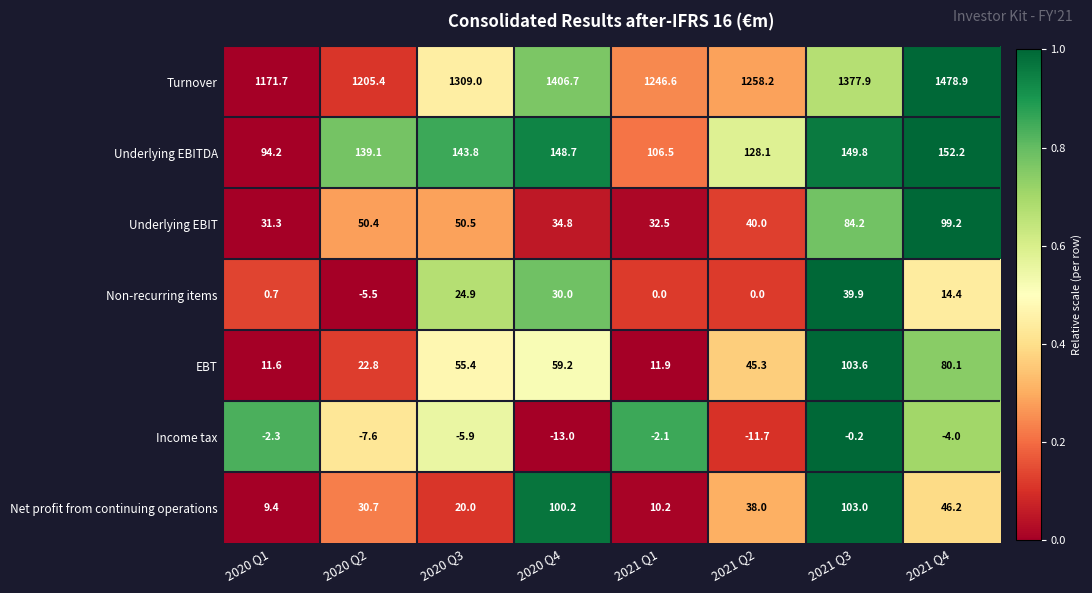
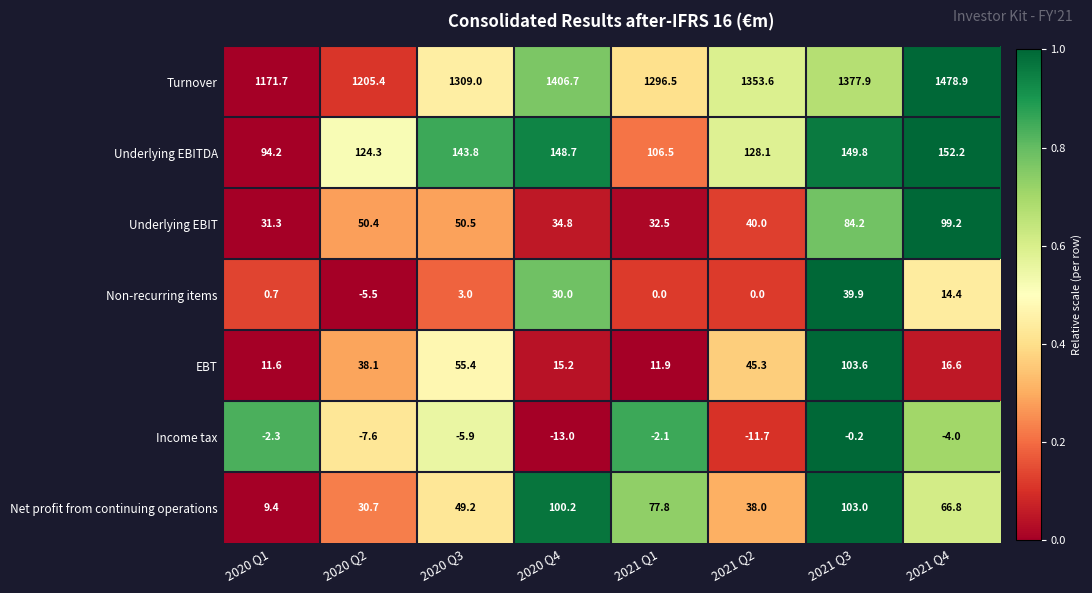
  {
    "Turnover": {
      "2020 Q1": 1171.7,
      "2020 Q2": 1205.4,
      "2020 Q3": 1309.0,
      "2020 Q4": 1406.7,
-     "2021 Q1": 1246.6,
-     "2021 Q2": 1258.2,
+     "2021 Q1": 1296.5,
+     "2021 Q2": 1353.6,
      "2021 Q3": 1377.9,
      "2021 Q4": 1478.9
    },
    "Underlying EBITDA": {
      "2020 Q1": 94.2,
-     "2020 Q2": 139.1,
+     "2020 Q2": 124.3,
      "2020 Q3": 143.8,
      "2020 Q4": 148.7,
      "2021 Q1": 106.5,
      "2021 Q2": 128.1,
      "2021 Q3": 149.8,
      "2021 Q4": 152.2
    },
    "Underlying EBIT": {
      "2020 Q1": 31.3,
      "2020 Q2": 50.4,
      "2020 Q3": 50.5,
      "2020 Q4": 34.8,
      "2021 Q1": 32.5,
      "2021 Q2": 40.0,
      "2021 Q3": 84.2,
      "2021 Q4": 99.2
    },
    "Non-recurring items": {
      "2020 Q1": 0.7,
      "2020 Q2": -5.5,
-     "2020 Q3": 24.9,
+     "2020 Q3": 3.0,
      "2020 Q4": 30.0,
      "2021 Q1": 0.0,
      "2021 Q2": 0.0,
      "2021 Q3": 39.9,
      "2021 Q4": 14.4
    },
    "EBT": {
      "2020 Q1": 11.6,
-     "2020 Q2": 22.8,
+     "2020 Q2": 38.1,
      "2020 Q3": 55.4,
-     "2020 Q4": 59.2,
+     "2020 Q4": 15.2,
      "2021 Q1": 11.9,
      "2021 Q2": 45.3,
      "2021 Q3": 103.6,
-     "2021 Q4": 80.1
+     "2021 Q4": 16.6
    },
    "Income tax": {
      "2020 Q1": -2.3,
      "2020 Q2": -7.6,
      "2020 Q3": -5.9,
      "2020 Q4": -13.0,
      "2021 Q1": -2.1,
      "2021 Q2": -11.7,
      "2021 Q3": -0.2,
      "2021 Q4": -4.0
    },
    "Net profit from continuing operations": {
      "2020 Q1": 9.4,
      "2020 Q2": 30.7,
-     "2020 Q3": 20.0,
+     "2020 Q3": 49.2,
      "2020 Q4": 100.2,
-     "2021 Q1": 10.2,
+     "2021 Q1": 77.8,
      "2021 Q2": 38.0,
      "2021 Q3": 103.0,
-     "2021 Q4": 46.2
+     "2021 Q4": 66.8
    }
  }
